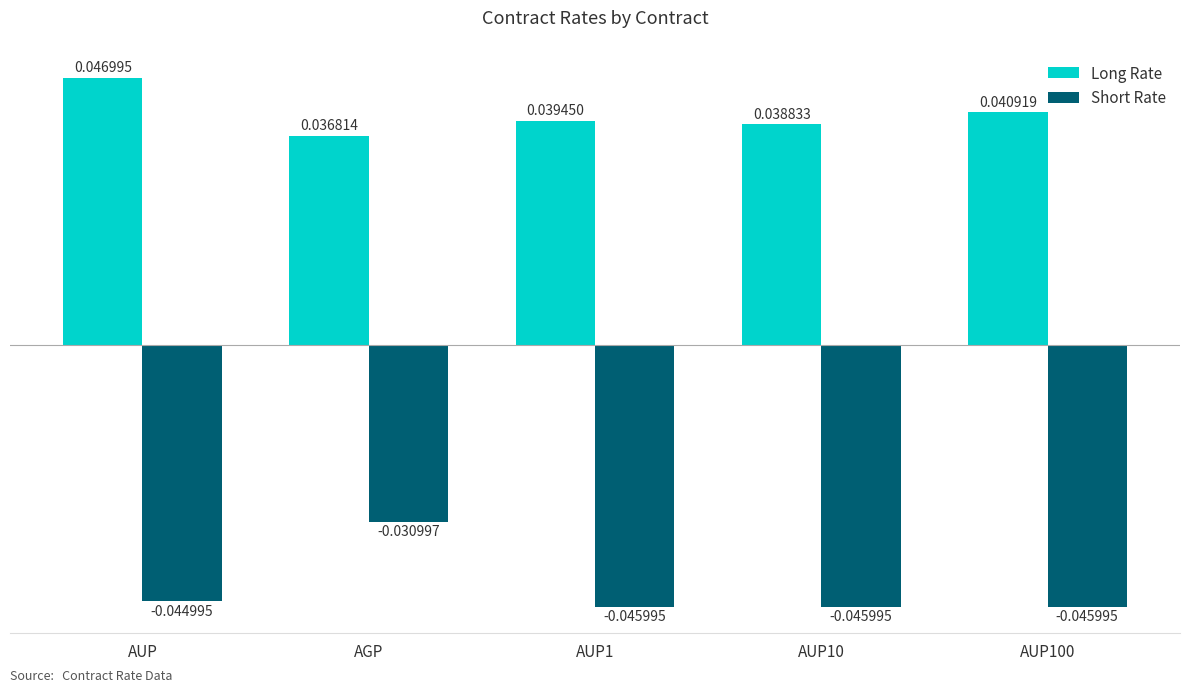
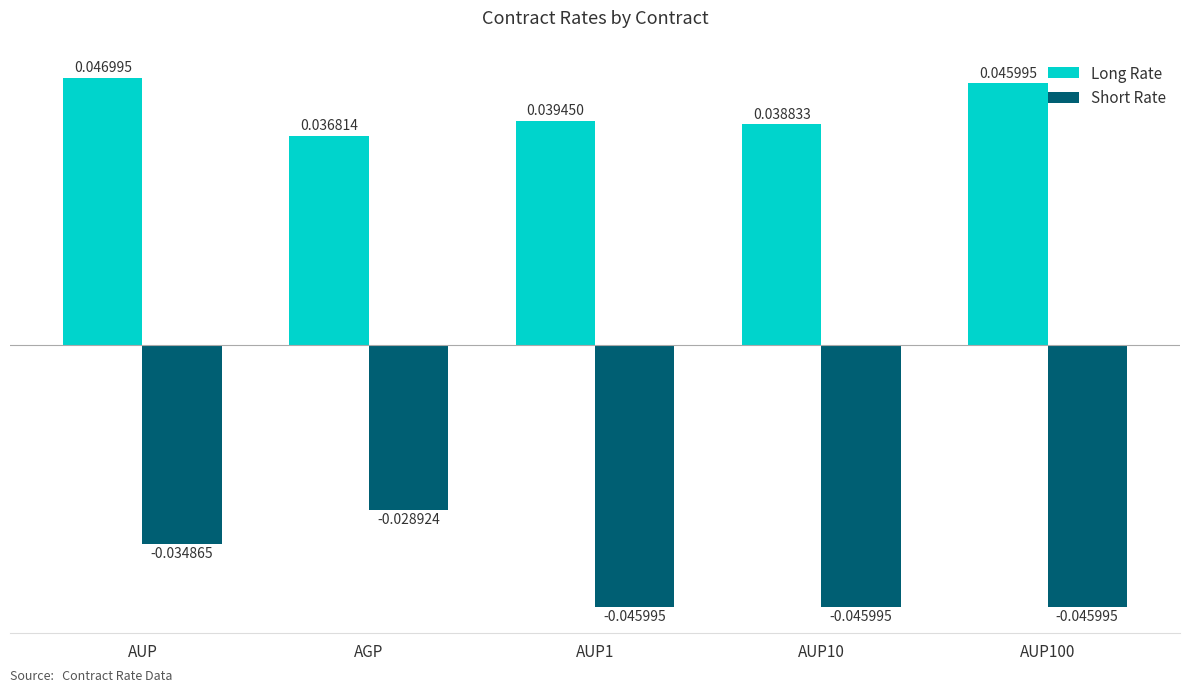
  {
    "Long Rate": {
      "AUP": 0.046995,
      "AGP": 0.036814,
      "AUP1": 0.039450,
      "AUP10": 0.038833,
-     "AUP100": 0.040919
+     "AUP100": 0.045995
    },
    "Short Rate": {
-     "AUP": -0.044995,
-     "AGP": -0.030997,
+     "AUP": -0.034865,
+     "AGP": -0.028924,
      "AUP1": -0.045995,
      "AUP10": -0.045995,
      "AUP100": -0.045995
    }
  }
